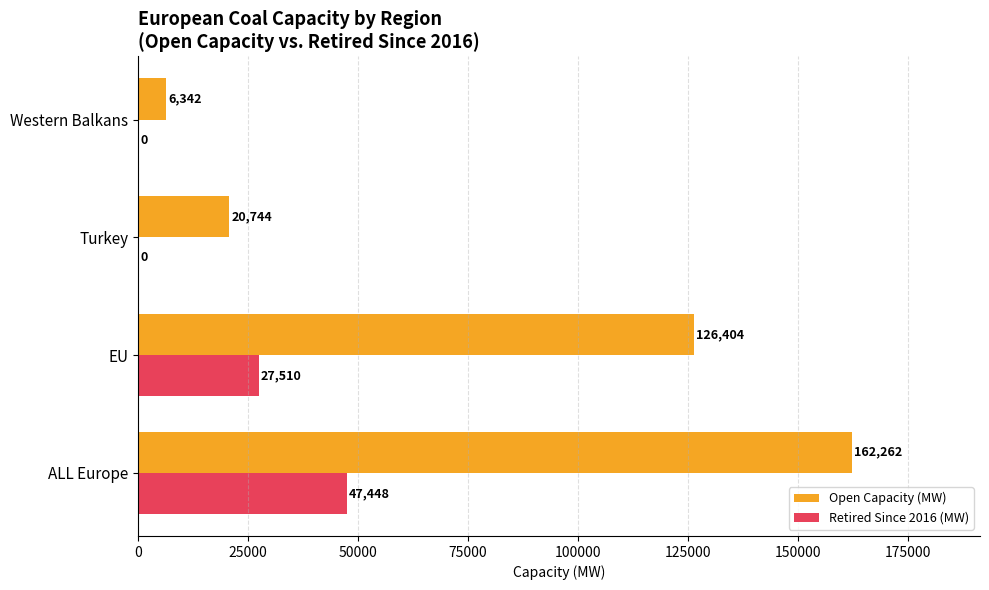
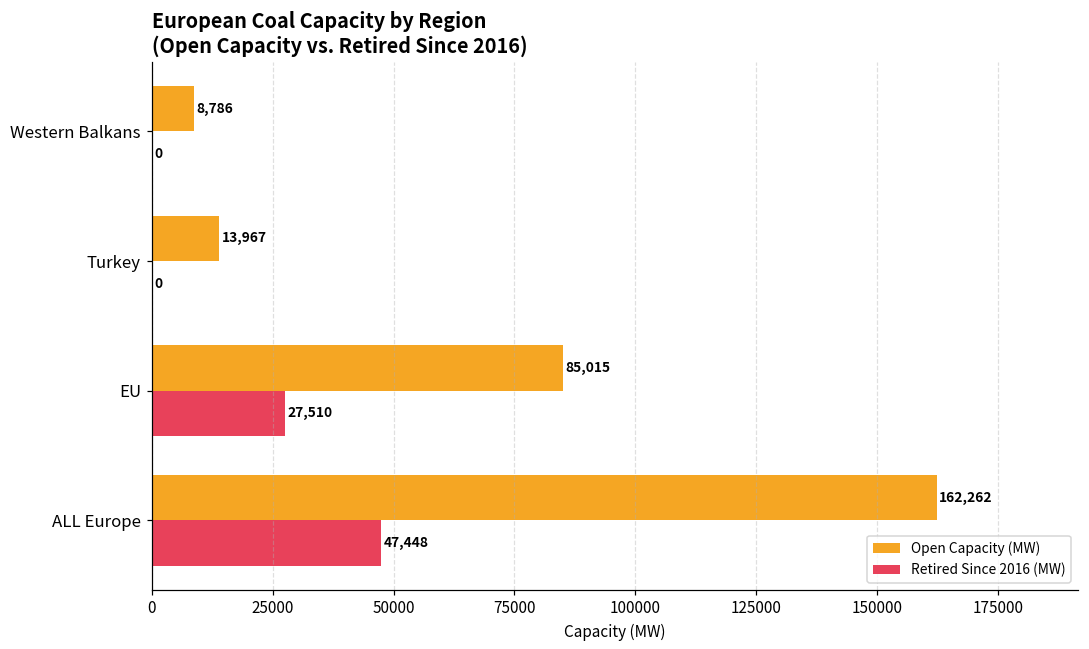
  {
    "Open Capacity (MW)": {
-     "Western Balkans": "6,342",
-     "Turkey": "20,744",
-     "EU": "126,404",
+     "Western Balkans": "8,786",
+     "Turkey": "13,967",
+     "EU": "85,015",
      "ALL Europe": "162,262"
    },
    "Retired Since 2016 (MW)": {
      "Western Balkans": "0",
      "Turkey": "0",
      "EU": "27,510",
      "ALL Europe": "47,448"
    }
  }
